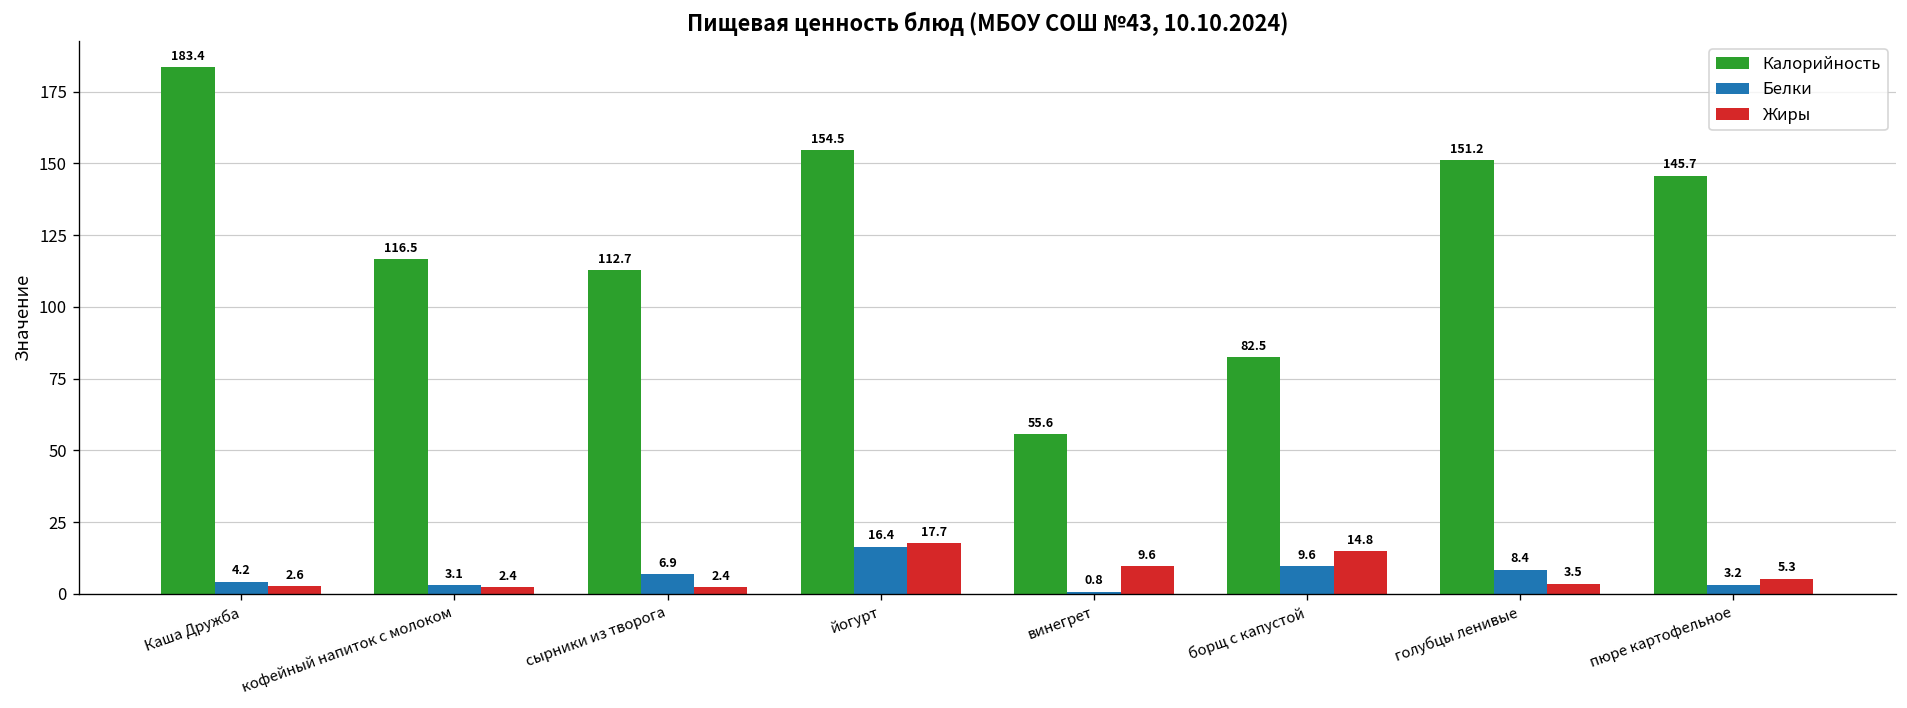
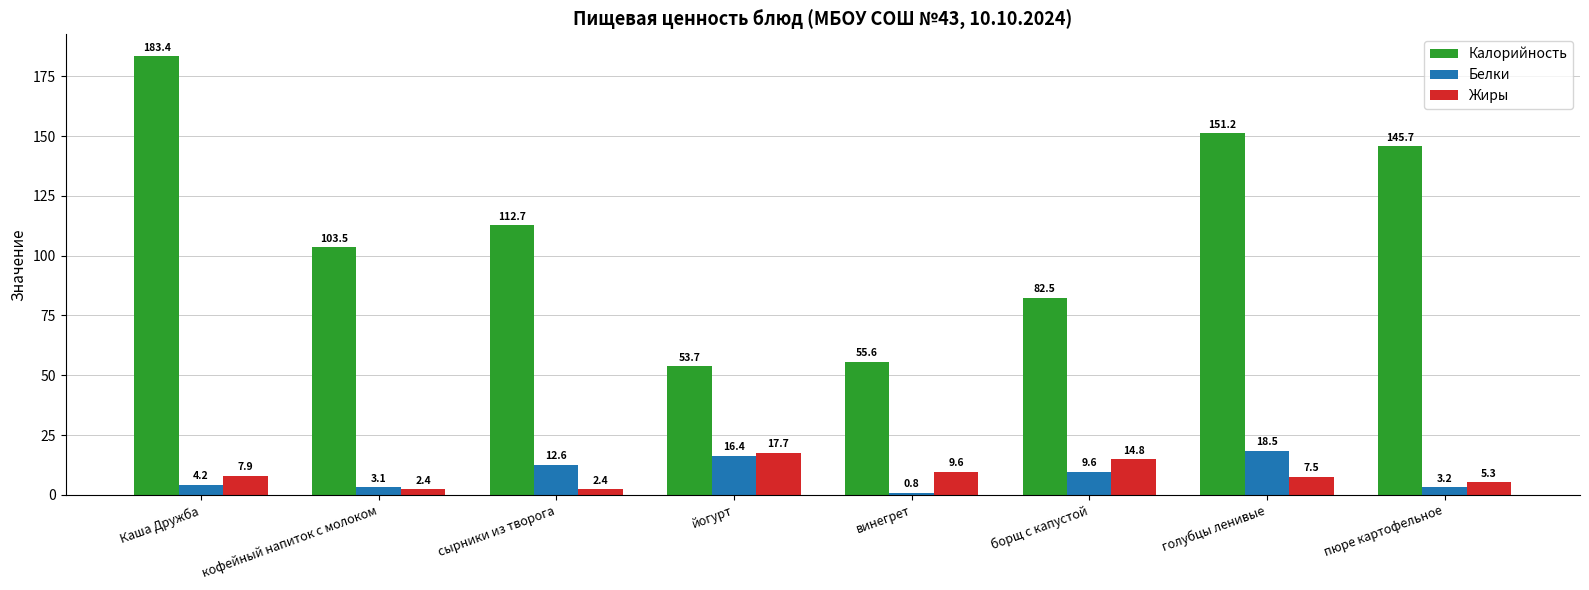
  {
    "Калорийность": {
      "Каша Дружба": 183.4,
-     "кофейный напиток с молоком": 116.5,
+     "кофейный напиток с молоком": 103.5,
      "сырники из творога": 112.7,
-     "йогурт": 154.5,
+     "йогурт": 53.7,
      "винегрет": 55.6,
      "борщ с капустой": 82.5,
      "голубцы ленивые": 151.2,
      "пюре картофельное": 145.7
    },
    "Белки": {
      "Каша Дружба": 4.2,
      "кофейный напиток с молоком": 3.1,
-     "сырники из творога": 6.9,
+     "сырники из творога": 12.6,
      "йогурт": 16.4,
      "винегрет": 0.8,
      "борщ с капустой": 9.6,
-     "голубцы ленивые": 8.4,
+     "голубцы ленивые": 18.5,
      "пюре картофельное": 3.2
    },
    "Жиры": {
-     "Каша Дружба": 2.6,
+     "Каша Дружба": 7.9,
      "кофейный напиток с молоком": 2.4,
      "сырники из творога": 2.4,
      "йогурт": 17.7,
      "винегрет": 9.6,
      "борщ с капустой": 14.8,
-     "голубцы ленивые": 3.5,
+     "голубцы ленивые": 7.5,
      "пюре картофельное": 5.3
    }
  }
